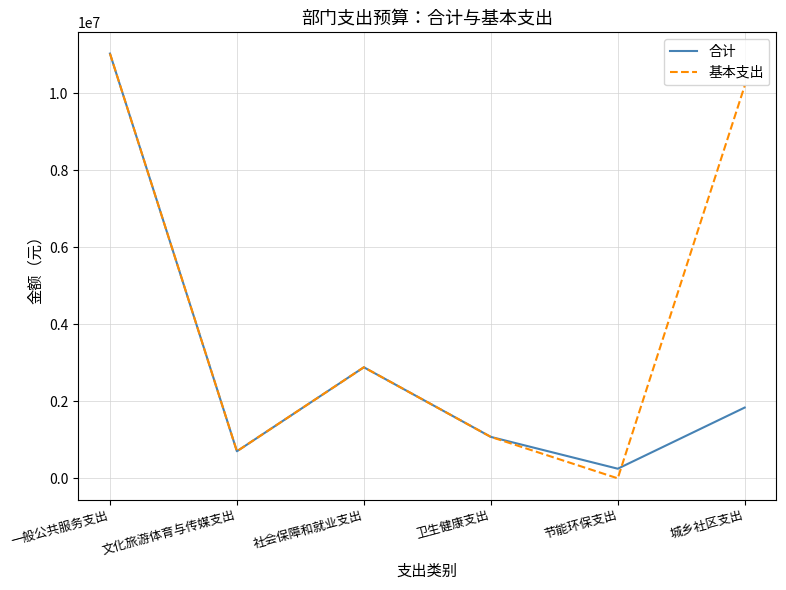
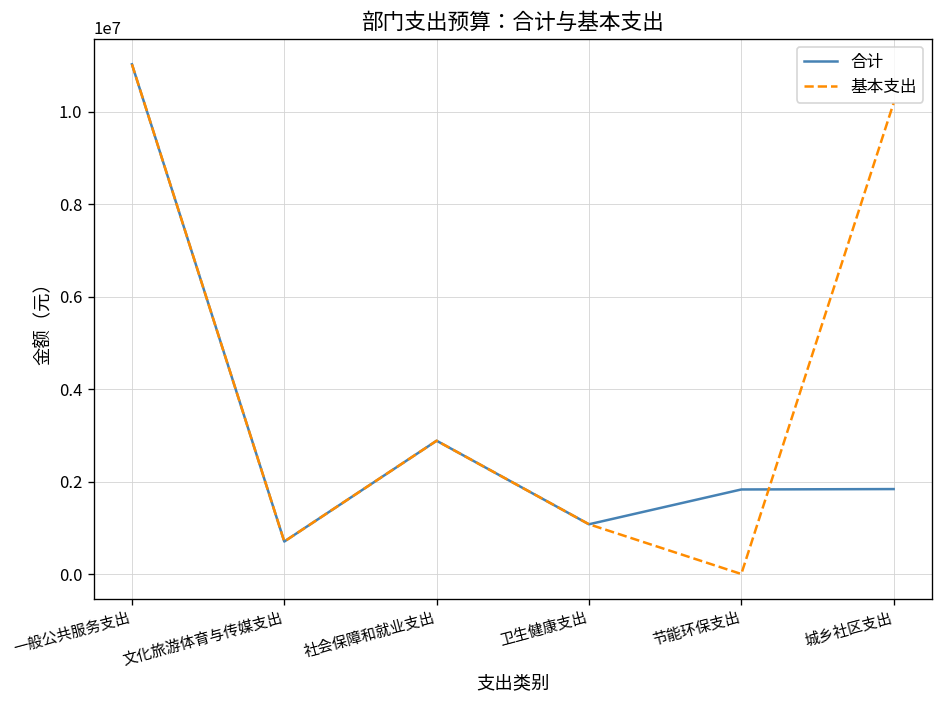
  {
    "合计": {
-     "节能环保支出": 300000,
+     "节能环保支出": 1800000,
      "城乡社区支出": 1800000
    },
    "基本支出": {
      "节能环保支出": 0,
      "城乡社区支出": 10200000
    }
  }
